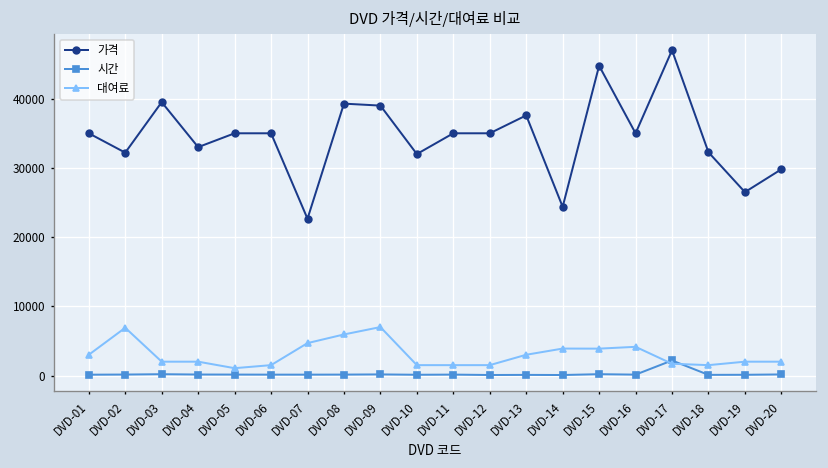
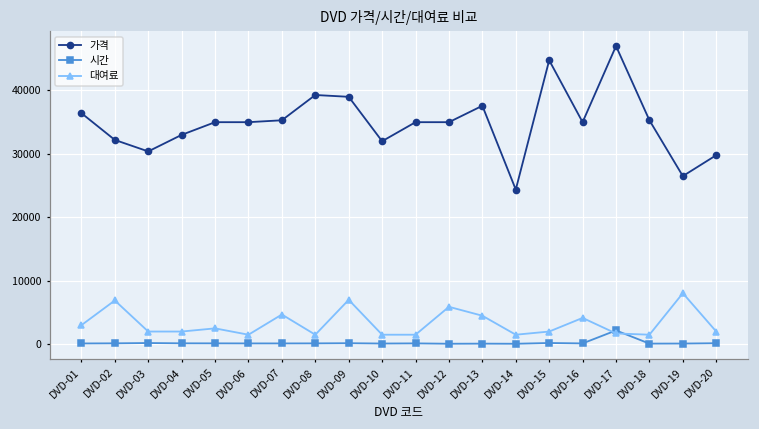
  {
    "가격": {
-     "DVD-01": 35000,
+     "DVD-01": 36000,
      "DVD-02": 32000,
-     "DVD-03": 40000,
+     "DVD-03": 30000,
      "DVD-04": 33000,
      "DVD-05": 35000,
      "DVD-06": 35000,
-     "DVD-07": 23000,
+     "DVD-07": 35000,
      "DVD-08": 39000,
      "DVD-09": 39000,
      "DVD-10": 32000,
      "DVD-11": 35000,
      "DVD-12": 35000,
      "DVD-13": 38000,
      "DVD-14": 24000,
      "DVD-15": 45000,
      "DVD-16": 35000,
      "DVD-17": 47000,
-     "DVD-18": 32000,
+     "DVD-18": 35000,
      "DVD-19": 27000,
      "DVD-20": 30000
    },
    "시간": {
      "DVD-01": 0,
      "DVD-02": 0,
      "DVD-03": 0,
      "DVD-04": 0,
      "DVD-05": 0,
      "DVD-06": 0,
      "DVD-07": 0,
      "DVD-08": 0,
      "DVD-09": 0,
      "DVD-10": 0,
      "DVD-11": 0,
      "DVD-12": 0,
      "DVD-13": 0,
      "DVD-14": 0,
      "DVD-15": 0,
      "DVD-16": 0,
      "DVD-17": 2000,
      "DVD-18": 0,
      "DVD-19": 0,
      "DVD-20": 0
    },
    "대여료": {
      "DVD-01": 3000,
      "DVD-02": 7000,
      "DVD-03": 2000,
      "DVD-04": 2000,
-     "DVD-05": 1000,
+     "DVD-05": 3000,
      "DVD-06": 2000,
      "DVD-07": 5000,
-     "DVD-08": 6000,
+     "DVD-08": 2000,
      "DVD-09": 7000,
      "DVD-10": 2000,
      "DVD-11": 2000,
-     "DVD-12": 2000,
-     "DVD-13": 3000,
-     "DVD-14": 4000,
-     "DVD-15": 4000,
+     "DVD-12": 6000,
+     "DVD-13": 4000,
+     "DVD-14": 2000,
+     "DVD-15": 2000,
      "DVD-16": 4000,
      "DVD-17": 2000,
      "DVD-18": 2000,
-     "DVD-19": 2000,
+     "DVD-19": 8000,
      "DVD-20": 2000
    }
  }
